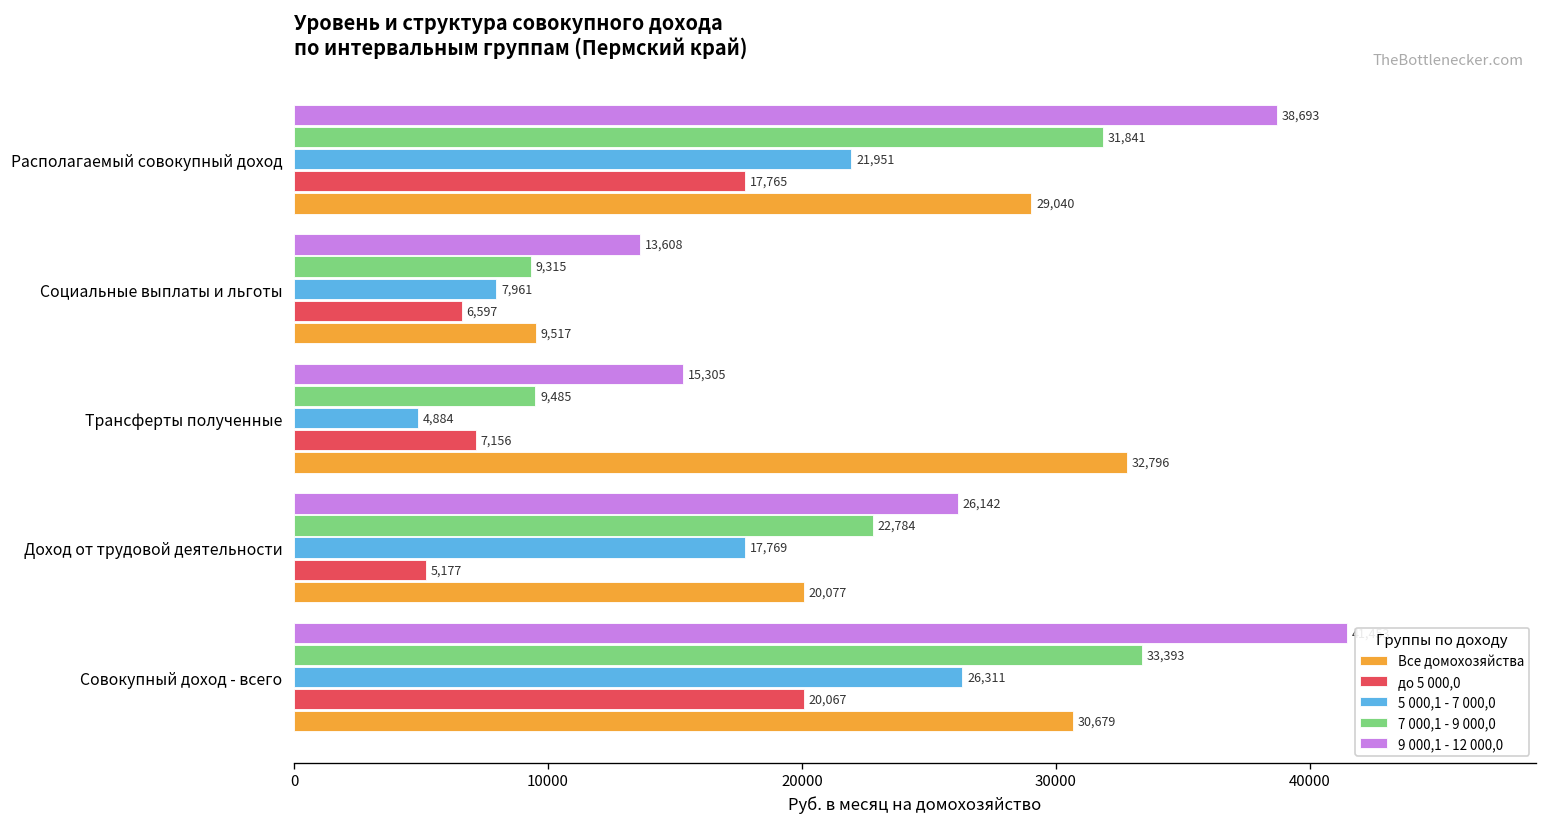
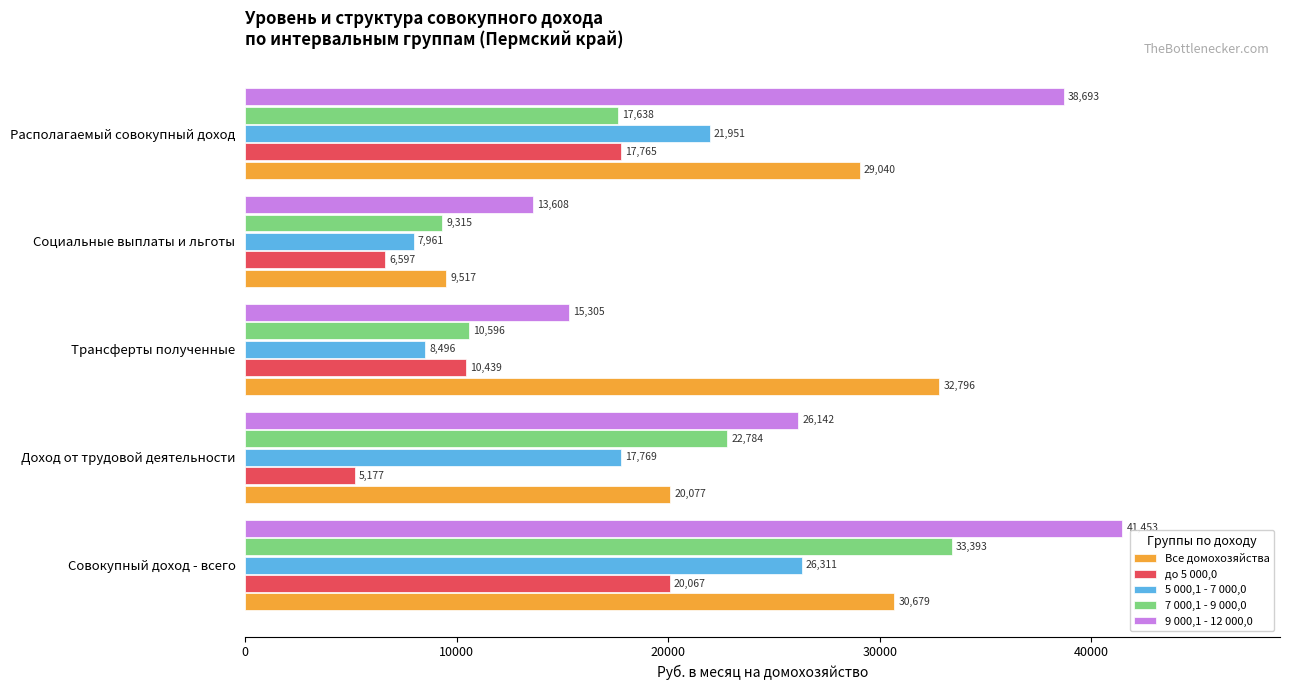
  {
    "Все домохозяйства": {
      "Располагаемый совокупный доход": "29,040",
      "Социальные выплаты и льготы": "9,517",
      "Трансферты полученные": "32,796",
      "Доход от трудовой деятельности": "20,077",
      "Совокупный доход - всего": "30,679"
    },
    "до 5 000,0": {
      "Располагаемый совокупный доход": "17,765",
      "Социальные выплаты и льготы": "6,597",
-     "Трансферты полученные": "7,156",
+     "Трансферты полученные": "10,439",
      "Доход от трудовой деятельности": "5,177",
      "Совокупный доход - всего": "20,067"
    },
    "5 000,1 - 7 000,0": {
      "Располагаемый совокупный доход": "21,951",
      "Социальные выплаты и льготы": "7,961",
-     "Трансферты полученные": "4,884",
+     "Трансферты полученные": "8,496",
      "Доход от трудовой деятельности": "17,769",
      "Совокупный доход - всего": "26,311"
    },
    "7 000,1 - 9 000,0": {
-     "Располагаемый совокупный доход": "31,841",
+     "Располагаемый совокупный доход": "17,638",
      "Социальные выплаты и льготы": "9,315",
-     "Трансферты полученные": "9,485",
+     "Трансферты полученные": "10,596",
      "Доход от трудовой деятельности": "22,784",
      "Совокупный доход - всего": "33,393"
    },
    "9 000,1 - 12 000,0": {
      "Располагаемый совокупный доход": "38,693",
      "Социальные выплаты и льготы": "13,608",
      "Трансферты полученные": "15,305",
      "Доход от трудовой деятельности": "26,142"
    }
  }
